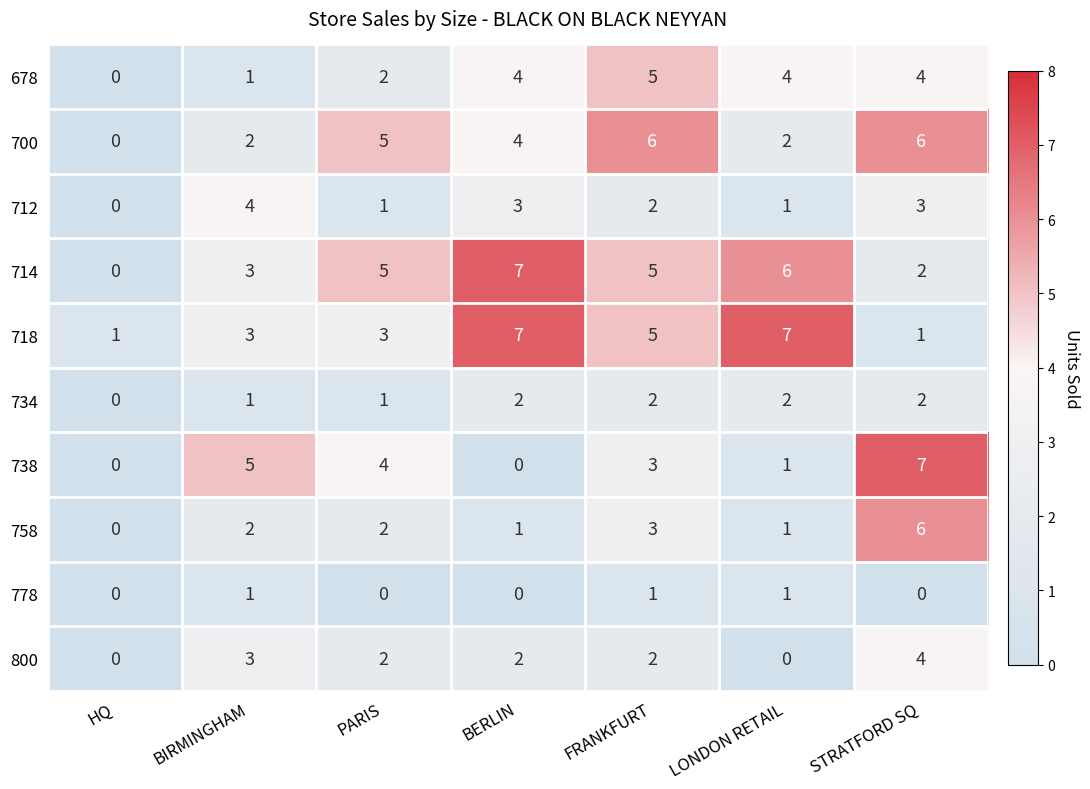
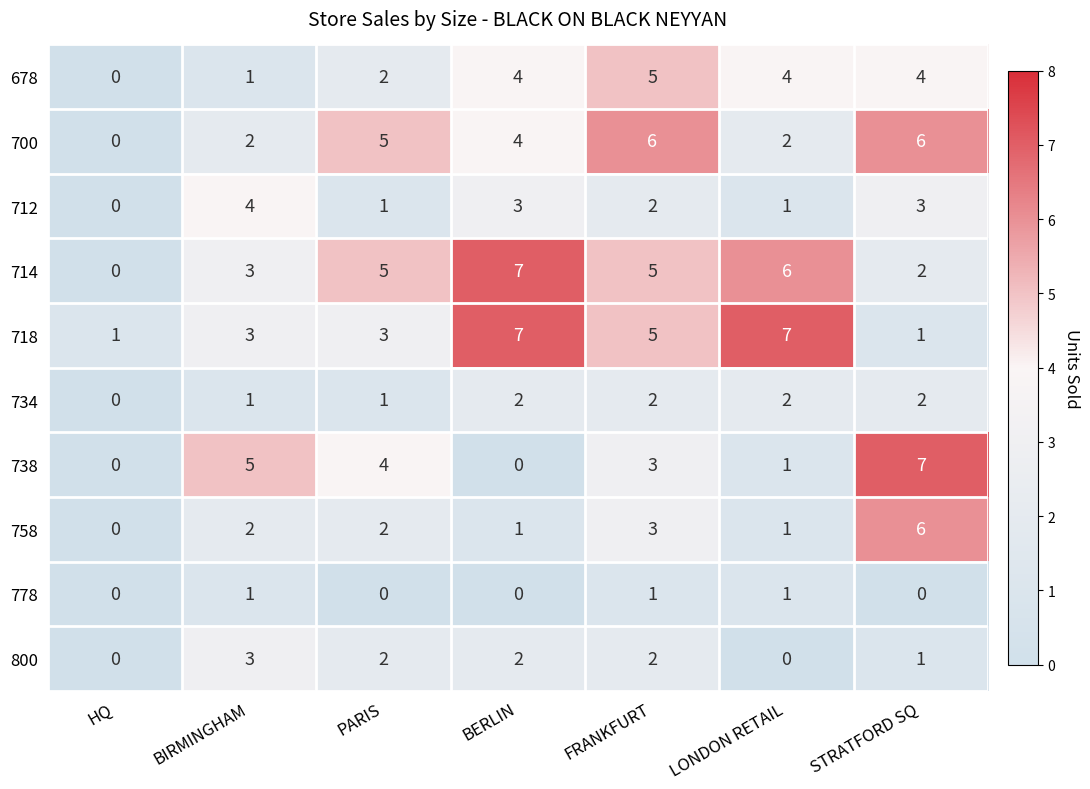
  {
    "678": {
      "HQ": 0,
      "BIRMINGHAM": 1,
      "PARIS": 2,
      "BERLIN": 4,
      "FRANKFURT": 5,
      "LONDON RETAIL": 4,
      "STRATFORD SQ": 4
    },
    "700": {
      "HQ": 0,
      "BIRMINGHAM": 2,
      "PARIS": 5,
      "BERLIN": 4,
      "FRANKFURT": 6,
      "LONDON RETAIL": 2,
      "STRATFORD SQ": 6
    },
    "712": {
      "HQ": 0,
      "BIRMINGHAM": 4,
      "PARIS": 1,
      "BERLIN": 3,
      "FRANKFURT": 2,
      "LONDON RETAIL": 1,
      "STRATFORD SQ": 3
    },
    "714": {
      "HQ": 0,
      "BIRMINGHAM": 3,
      "PARIS": 5,
      "BERLIN": 7,
      "FRANKFURT": 5,
      "LONDON RETAIL": 6,
      "STRATFORD SQ": 2
    },
    "718": {
      "HQ": 1,
      "BIRMINGHAM": 3,
      "PARIS": 3,
      "BERLIN": 7,
      "FRANKFURT": 5,
      "LONDON RETAIL": 7,
      "STRATFORD SQ": 1
    },
    "734": {
      "HQ": 0,
      "BIRMINGHAM": 1,
      "PARIS": 1,
      "BERLIN": 2,
      "FRANKFURT": 2,
      "LONDON RETAIL": 2,
      "STRATFORD SQ": 2
    },
    "738": {
      "HQ": 0,
      "BIRMINGHAM": 5,
      "PARIS": 4,
      "BERLIN": 0,
      "FRANKFURT": 3,
      "LONDON RETAIL": 1,
      "STRATFORD SQ": 7
    },
    "758": {
      "HQ": 0,
      "BIRMINGHAM": 2,
      "PARIS": 2,
      "BERLIN": 1,
      "FRANKFURT": 3,
      "LONDON RETAIL": 1,
      "STRATFORD SQ": 6
    },
    "778": {
      "HQ": 0,
      "BIRMINGHAM": 1,
      "PARIS": 0,
      "BERLIN": 0,
      "FRANKFURT": 1,
      "LONDON RETAIL": 1,
      "STRATFORD SQ": 0
    },
    "800": {
      "HQ": 0,
      "BIRMINGHAM": 3,
      "PARIS": 2,
      "BERLIN": 2,
      "FRANKFURT": 2,
      "LONDON RETAIL": 0,
-     "STRATFORD SQ": 4
+     "STRATFORD SQ": 1
    }
  }
